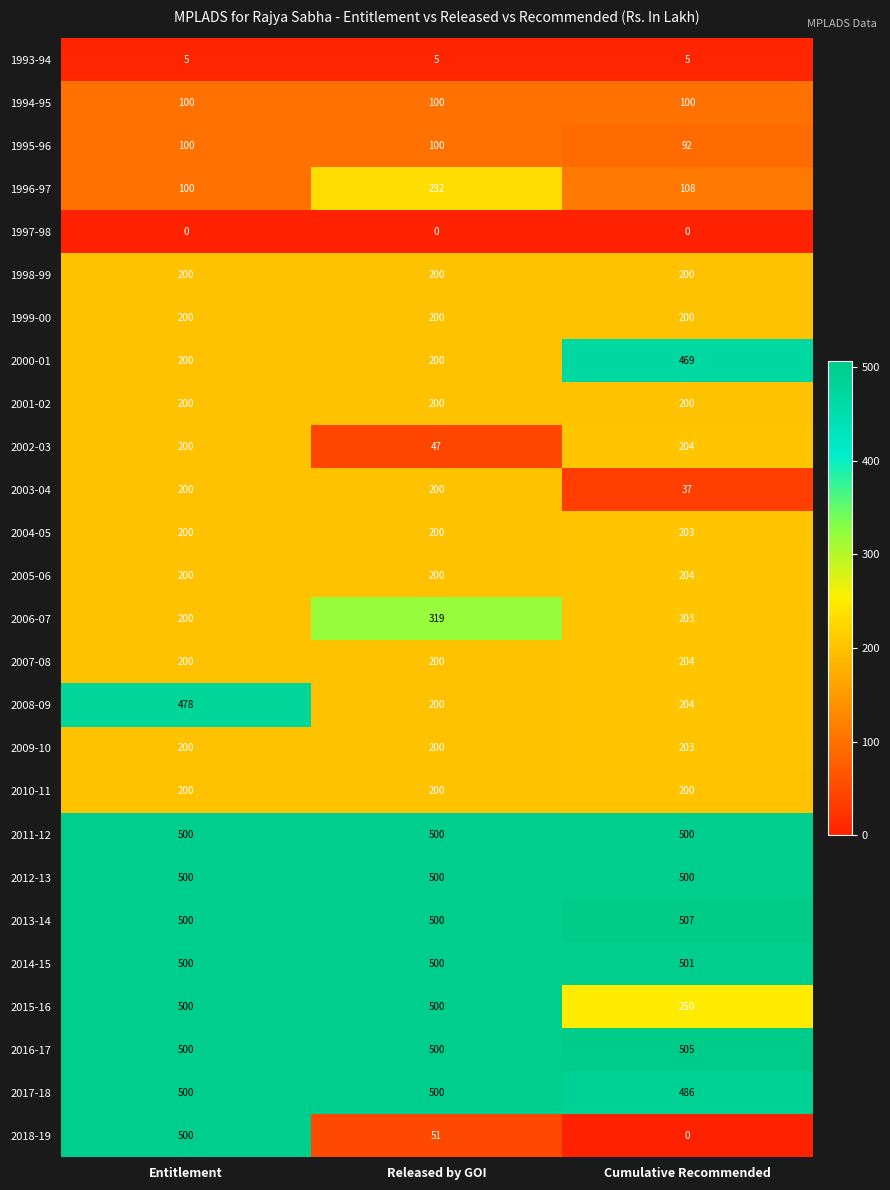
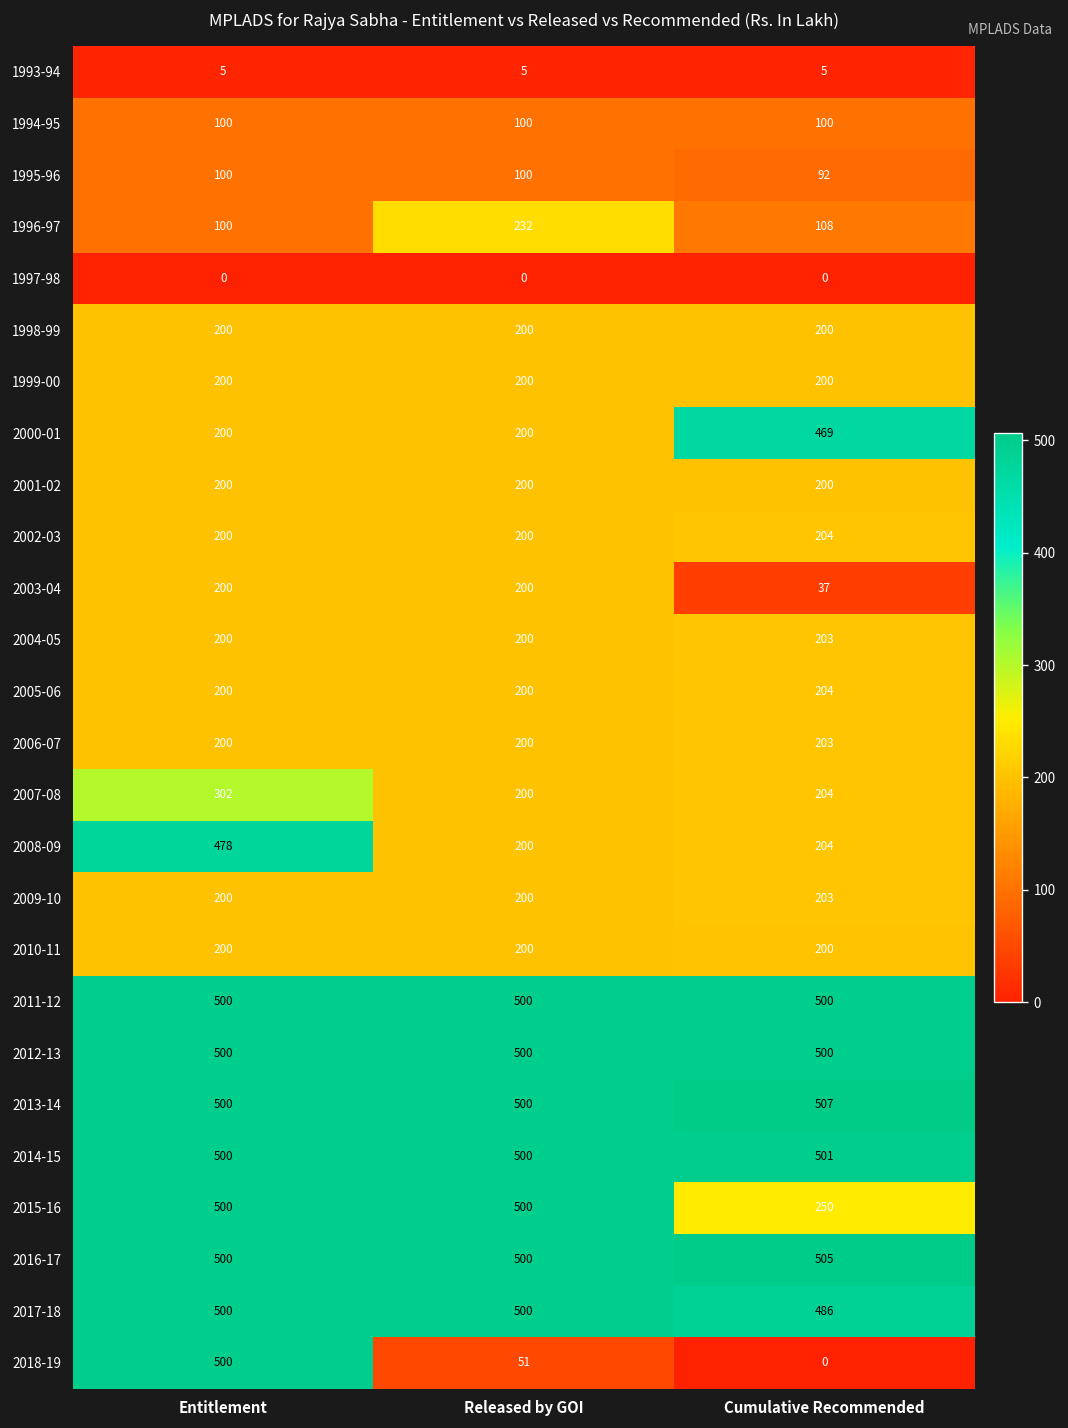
  {
    "1993-94": {
      "Entitlement": 5,
      "Released by GOI": 5,
      "Cumulative Recommended": 5
    },
    "1994-95": {
      "Entitlement": 100,
      "Released by GOI": 100,
      "Cumulative Recommended": 100
    },
    "1995-96": {
      "Entitlement": 100,
      "Released by GOI": 100,
      "Cumulative Recommended": 92
    },
    "1996-97": {
      "Entitlement": 100,
      "Released by GOI": 232,
      "Cumulative Recommended": 108
    },
    "1997-98": {
      "Entitlement": 0,
      "Released by GOI": 0,
      "Cumulative Recommended": 0
    },
    "1998-99": {
      "Entitlement": 200,
      "Released by GOI": 200,
      "Cumulative Recommended": 200
    },
    "1999-00": {
      "Entitlement": 200,
      "Released by GOI": 200,
      "Cumulative Recommended": 200
    },
    "2000-01": {
      "Entitlement": 200,
      "Released by GOI": 200,
      "Cumulative Recommended": 469
    },
    "2001-02": {
      "Entitlement": 200,
      "Released by GOI": 200,
      "Cumulative Recommended": 200
    },
    "2002-03": {
      "Entitlement": 200,
-     "Released by GOI": 47,
+     "Released by GOI": 200,
      "Cumulative Recommended": 204
    },
    "2003-04": {
      "Entitlement": 200,
      "Released by GOI": 200,
      "Cumulative Recommended": 37
    },
    "2004-05": {
      "Entitlement": 200,
      "Released by GOI": 200,
      "Cumulative Recommended": 203
    },
    "2005-06": {
      "Entitlement": 200,
      "Released by GOI": 200,
      "Cumulative Recommended": 204
    },
    "2006-07": {
      "Entitlement": 200,
-     "Released by GOI": 319,
+     "Released by GOI": 200,
      "Cumulative Recommended": 203
    },
    "2007-08": {
-     "Entitlement": 200,
+     "Entitlement": 302,
      "Released by GOI": 200,
      "Cumulative Recommended": 204
    },
    "2008-09": {
      "Entitlement": 478,
      "Released by GOI": 200,
      "Cumulative Recommended": 204
    },
    "2009-10": {
      "Entitlement": 200,
      "Released by GOI": 200,
      "Cumulative Recommended": 203
    },
    "2010-11": {
      "Entitlement": 200,
      "Released by GOI": 200,
      "Cumulative Recommended": 200
    },
    "2011-12": {
      "Entitlement": 500,
      "Released by GOI": 500,
      "Cumulative Recommended": 500
    },
    "2012-13": {
      "Entitlement": 500,
      "Released by GOI": 500,
      "Cumulative Recommended": 500
    },
    "2013-14": {
      "Entitlement": 500,
      "Released by GOI": 500,
      "Cumulative Recommended": 507
    },
    "2014-15": {
      "Entitlement": 500,
      "Released by GOI": 500,
      "Cumulative Recommended": 501
    },
    "2015-16": {
      "Entitlement": 500,
      "Released by GOI": 500,
      "Cumulative Recommended": 250
    },
    "2016-17": {
      "Entitlement": 500,
      "Released by GOI": 500,
      "Cumulative Recommended": 505
    },
    "2017-18": {
      "Entitlement": 500,
      "Released by GOI": 500,
      "Cumulative Recommended": 486
    },
    "2018-19": {
      "Entitlement": 500,
      "Released by GOI": 51,
      "Cumulative Recommended": 0
    }
  }
